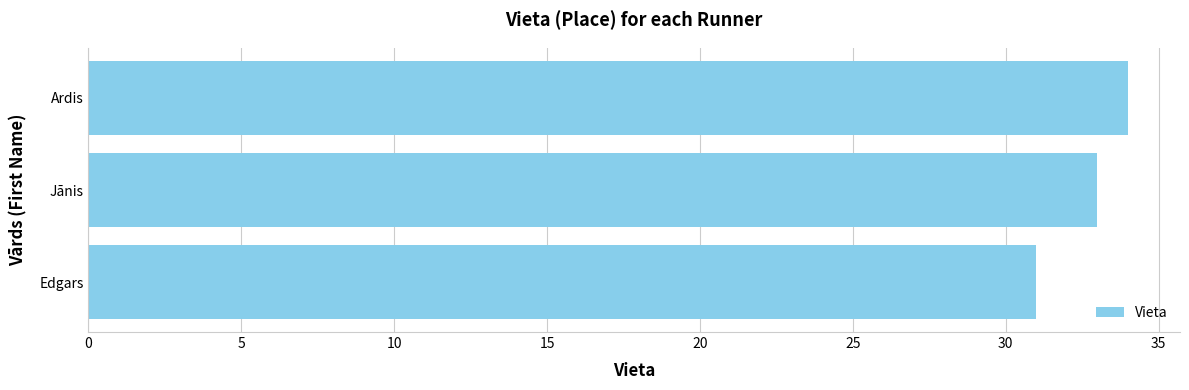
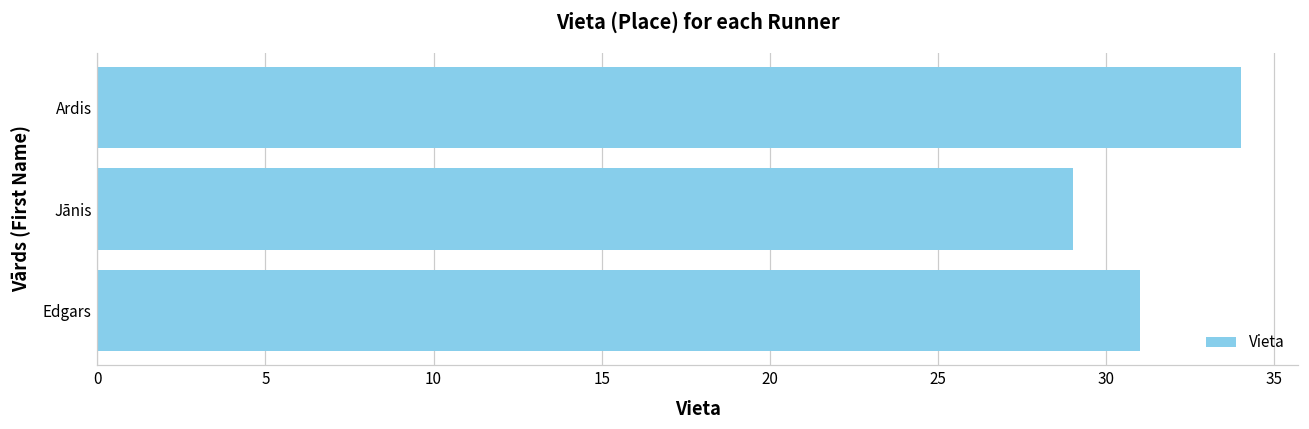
  {
    "Ardis": 34,
-   "Jānis": 33,
+   "Jānis": 29,
    "Edgars": 31
  }
